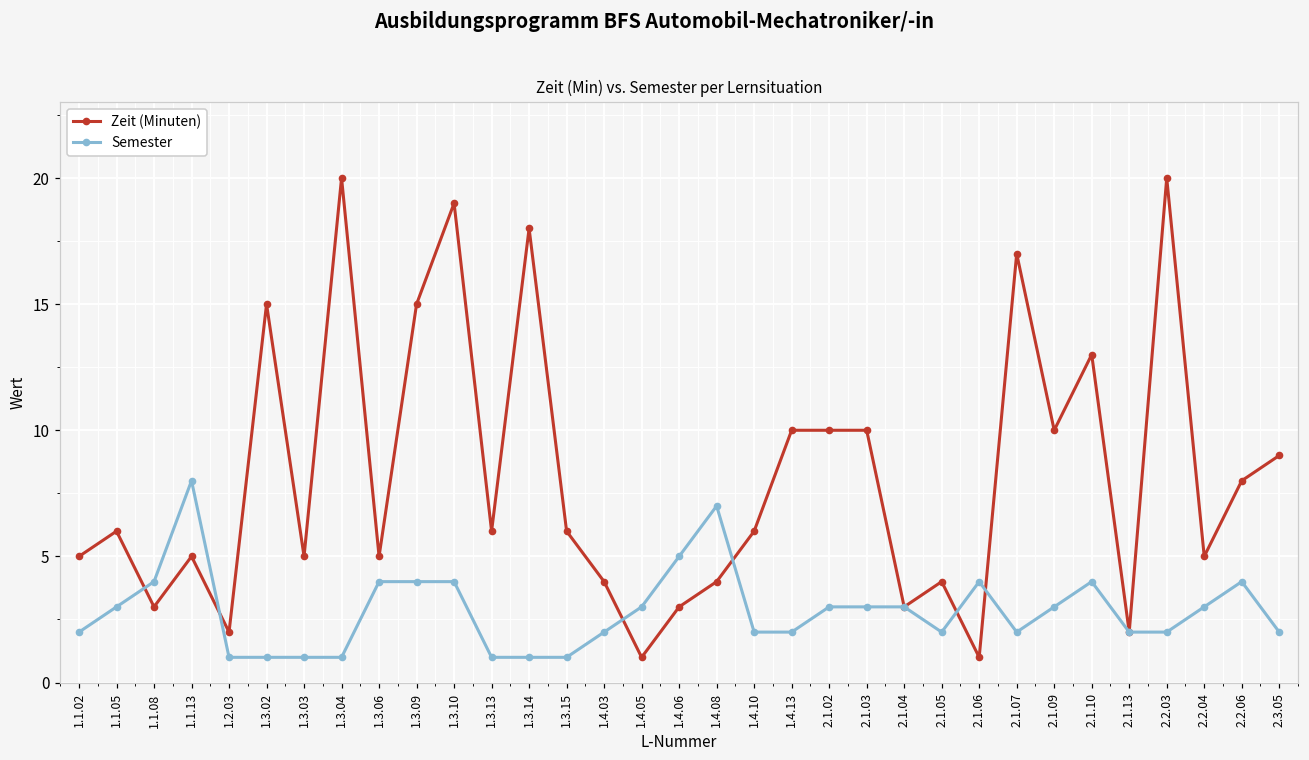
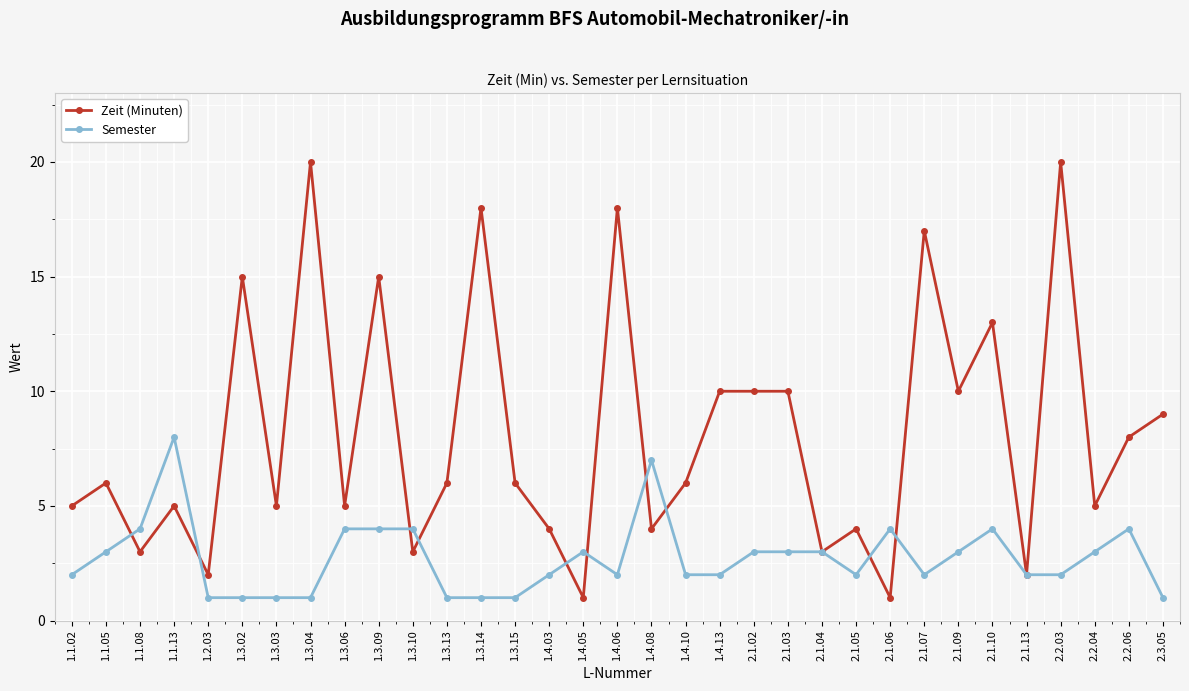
  {
    "Zeit (Minuten)": {
      "1.1.02": 5,
      "1.1.05": 6,
      "1.1.08": 3,
      "1.1.13": 5,
      "1.2.03": 2,
      "1.3.02": 15,
      "1.3.03": 5,
      "1.3.04": 20,
      "1.3.06": 5,
      "1.3.09": 15,
-     "1.3.10": 19,
+     "1.3.10": 3,
      "1.3.13": 6,
      "1.3.14": 18,
      "1.3.15": 6,
      "1.4.03": 4,
      "1.4.05": 1,
-     "1.4.06": 3,
+     "1.4.06": 18,
      "1.4.08": 4,
      "1.4.10": 6,
      "1.4.13": 10,
      "2.1.02": 10,
      "2.1.03": 10,
      "2.1.05": 4,
      "2.1.06": 1,
      "2.1.07": 17,
      "2.1.09": 10,
      "2.1.10": 13,
      "2.2.03": 20,
      "2.2.04": 5,
      "2.2.06": 8,
      "2.3.05": 9
    },
    "Semester": {
      "1.1.02": 2,
      "1.1.05": 3,
      "1.1.08": 4,
      "1.1.13": 8,
      "1.2.03": 1,
      "1.3.02": 1,
      "1.3.03": 1,
      "1.3.04": 1,
      "1.3.06": 4,
      "1.3.09": 4,
      "1.3.10": 4,
      "1.3.13": 1,
      "1.3.14": 1,
      "1.3.15": 1,
      "1.4.03": 2,
      "1.4.05": 3,
-     "1.4.06": 5,
+     "1.4.06": 2,
      "1.4.08": 7,
      "1.4.10": 2,
      "1.4.13": 2,
      "2.1.02": 3,
      "2.1.03": 3,
      "2.1.05": 2,
      "2.1.06": 4,
      "2.1.07": 2,
      "2.1.09": 3,
      "2.1.10": 4,
      "2.2.03": 2,
      "2.2.04": 3,
      "2.2.06": 4,
-     "2.3.05": 2
+     "2.3.05": 1
    }
  }
